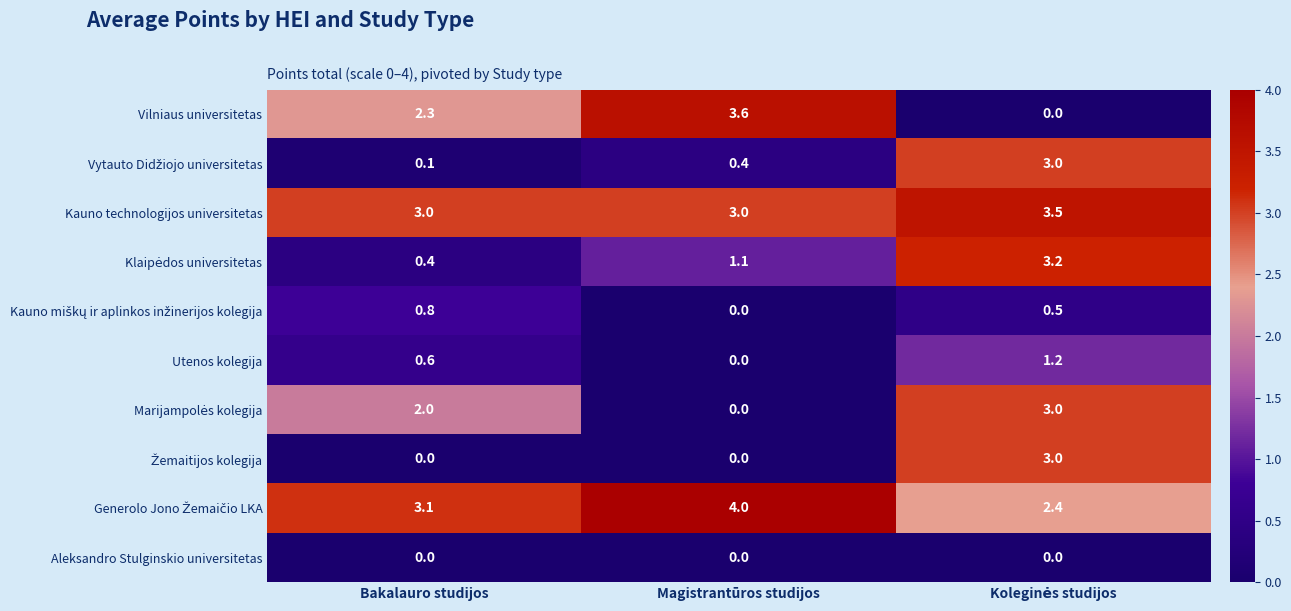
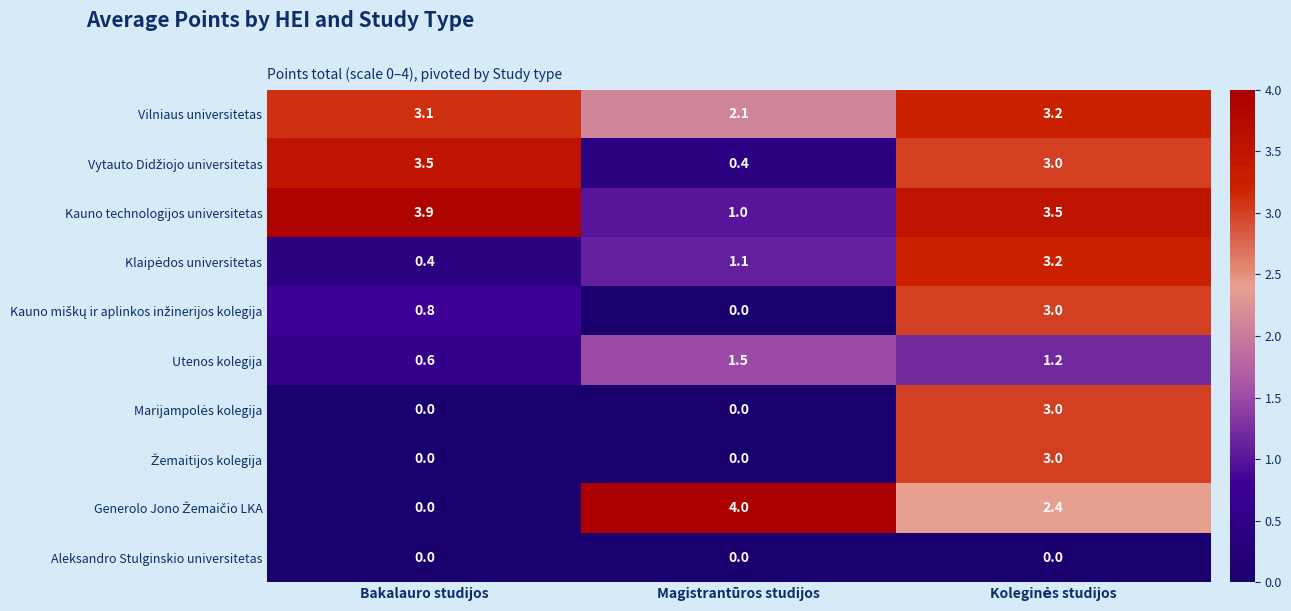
  {
    "Vilniaus universitetas": {
-     "Bakalauro studijos": 2.3,
-     "Magistrantūros studijos": 3.6,
-     "Koleginės studijos": 0.0
+     "Bakalauro studijos": 3.1,
+     "Magistrantūros studijos": 2.1,
+     "Koleginės studijos": 3.2
    },
    "Vytauto Didžiojo universitetas": {
-     "Bakalauro studijos": 0.1,
+     "Bakalauro studijos": 3.5,
      "Magistrantūros studijos": 0.4,
      "Koleginės studijos": 3.0
    },
    "Kauno technologijos universitetas": {
-     "Bakalauro studijos": 3.0,
-     "Magistrantūros studijos": 3.0,
+     "Bakalauro studijos": 3.9,
+     "Magistrantūros studijos": 1.0,
      "Koleginės studijos": 3.5
    },
    "Klaipėdos universitetas": {
      "Bakalauro studijos": 0.4,
      "Magistrantūros studijos": 1.1,
      "Koleginės studijos": 3.2
    },
    "Kauno miškų ir aplinkos inžinerijos kolegija": {
      "Bakalauro studijos": 0.8,
      "Magistrantūros studijos": 0.0,
-     "Koleginės studijos": 0.5
+     "Koleginės studijos": 3.0
    },
    "Utenos kolegija": {
      "Bakalauro studijos": 0.6,
-     "Magistrantūros studijos": 0.0,
+     "Magistrantūros studijos": 1.5,
      "Koleginės studijos": 1.2
    },
    "Marijampolės kolegija": {
-     "Bakalauro studijos": 2.0,
+     "Bakalauro studijos": 0.0,
      "Magistrantūros studijos": 0.0,
      "Koleginės studijos": 3.0
    },
    "Žemaitijos kolegija": {
      "Bakalauro studijos": 0.0,
      "Magistrantūros studijos": 0.0,
      "Koleginės studijos": 3.0
    },
    "Generolo Jono Žemaičio LKA": {
-     "Bakalauro studijos": 3.1,
+     "Bakalauro studijos": 0.0,
      "Magistrantūros studijos": 4.0,
      "Koleginės studijos": 2.4
    },
    "Aleksandro Stulginskio universitetas": {
      "Bakalauro studijos": 0.0,
      "Magistrantūros studijos": 0.0,
      "Koleginės studijos": 0.0
    }
  }
